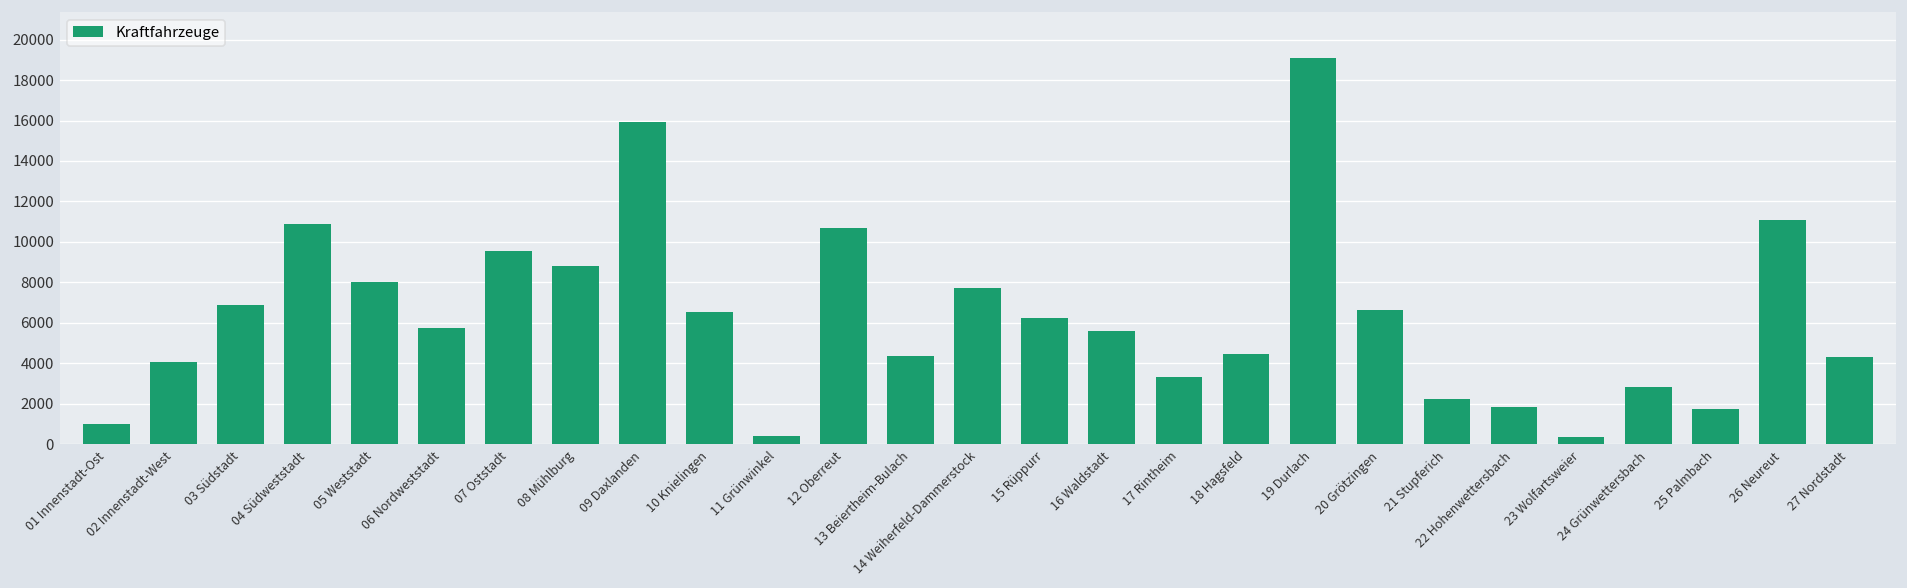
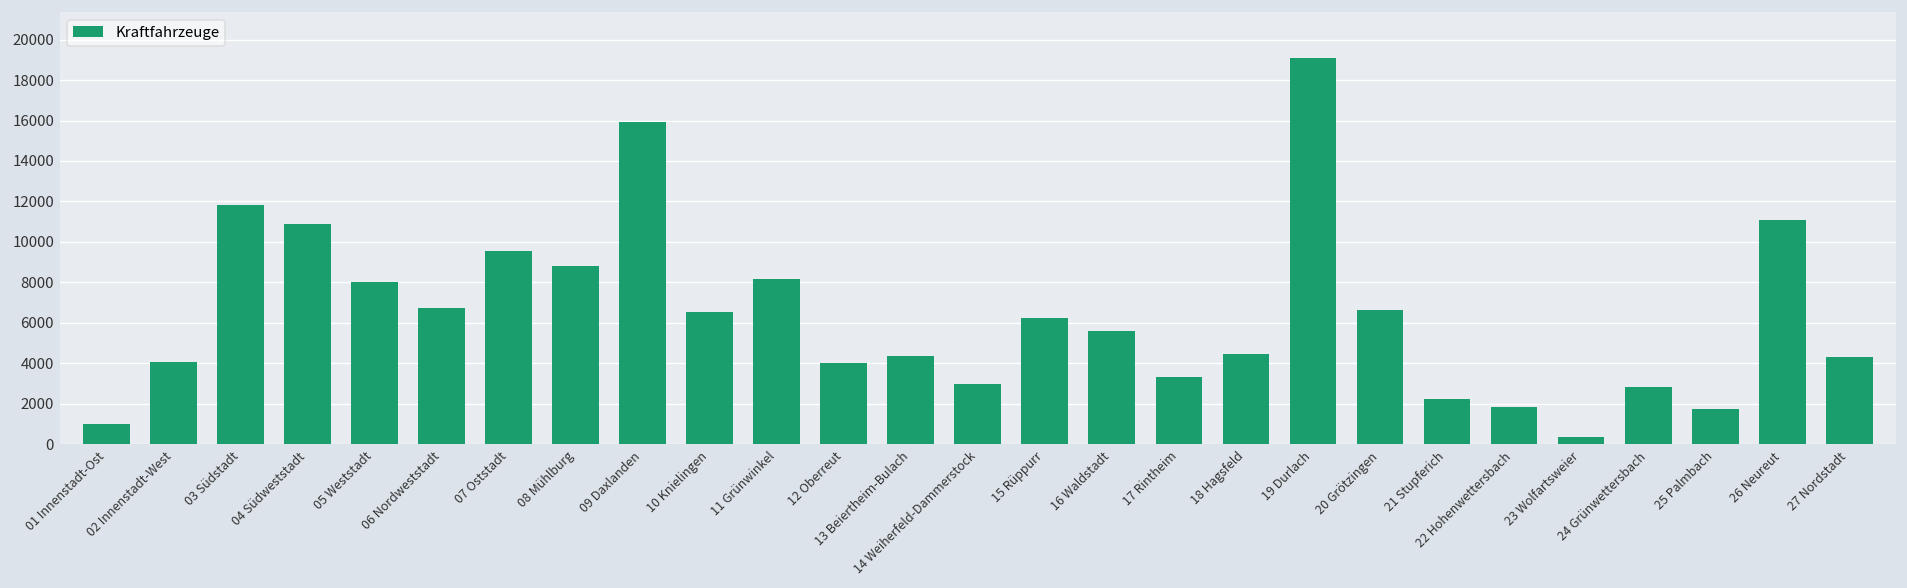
  {
    "01 Innenstadt-Ost": 1000,
    "02 Innenstadt-West": 4000,
-   "03 Südstadt": 6900,
+   "03 Südstadt": 11800,
    "04 Südweststadt": 10900,
    "05 Weststadt": 8000,
-   "06 Nordweststadt": 5700,
+   "06 Nordweststadt": 6700,
    "07 Oststadt": 9600,
    "08 Mühlburg": 8800,
    "09 Daxlanden": 15900,
    "10 Knielingen": 6500,
-   "11 Grünwinkel": 400,
-   "12 Oberreut": 10700,
+   "11 Grünwinkel": 8200,
+   "12 Oberreut": 4000,
    "13 Beiertheim-Bulach": 4400,
-   "14 Weiherfeld-Dammerstock": 7700,
+   "14 Weiherfeld-Dammerstock": 3000,
    "15 Rüppurr": 6200,
    "16 Waldstadt": 5600,
    "17 Rintheim": 3300,
    "18 Hagsfeld": 4500,
    "19 Durlach": 19100,
    "20 Grötzingen": 6700,
    "21 Stupferich": 2200,
    "22 Hohenwettersbach": 1800,
    "23 Wolfartsweier": 400,
    "24 Grünwettersbach": 2800,
    "25 Palmbach": 1800,
    "26 Neureut": 11100,
    "27 Nordstadt": 4300
  }
